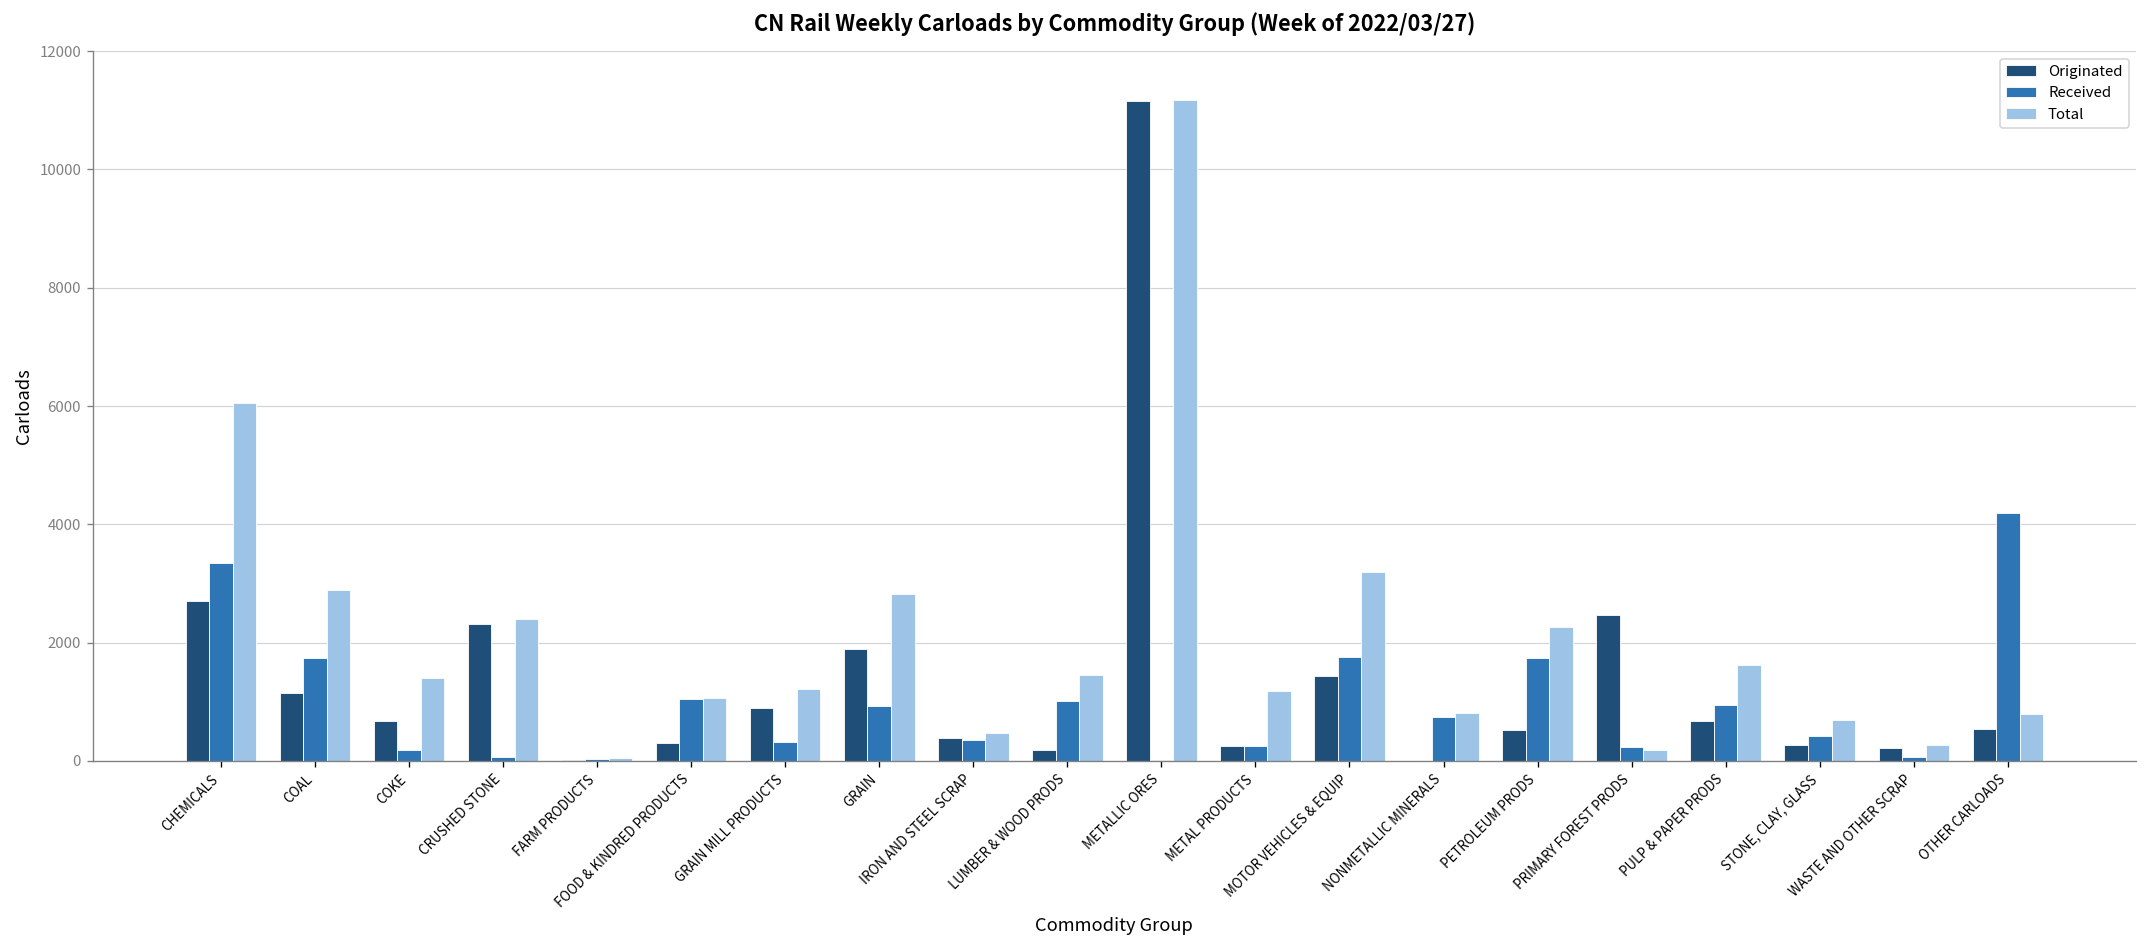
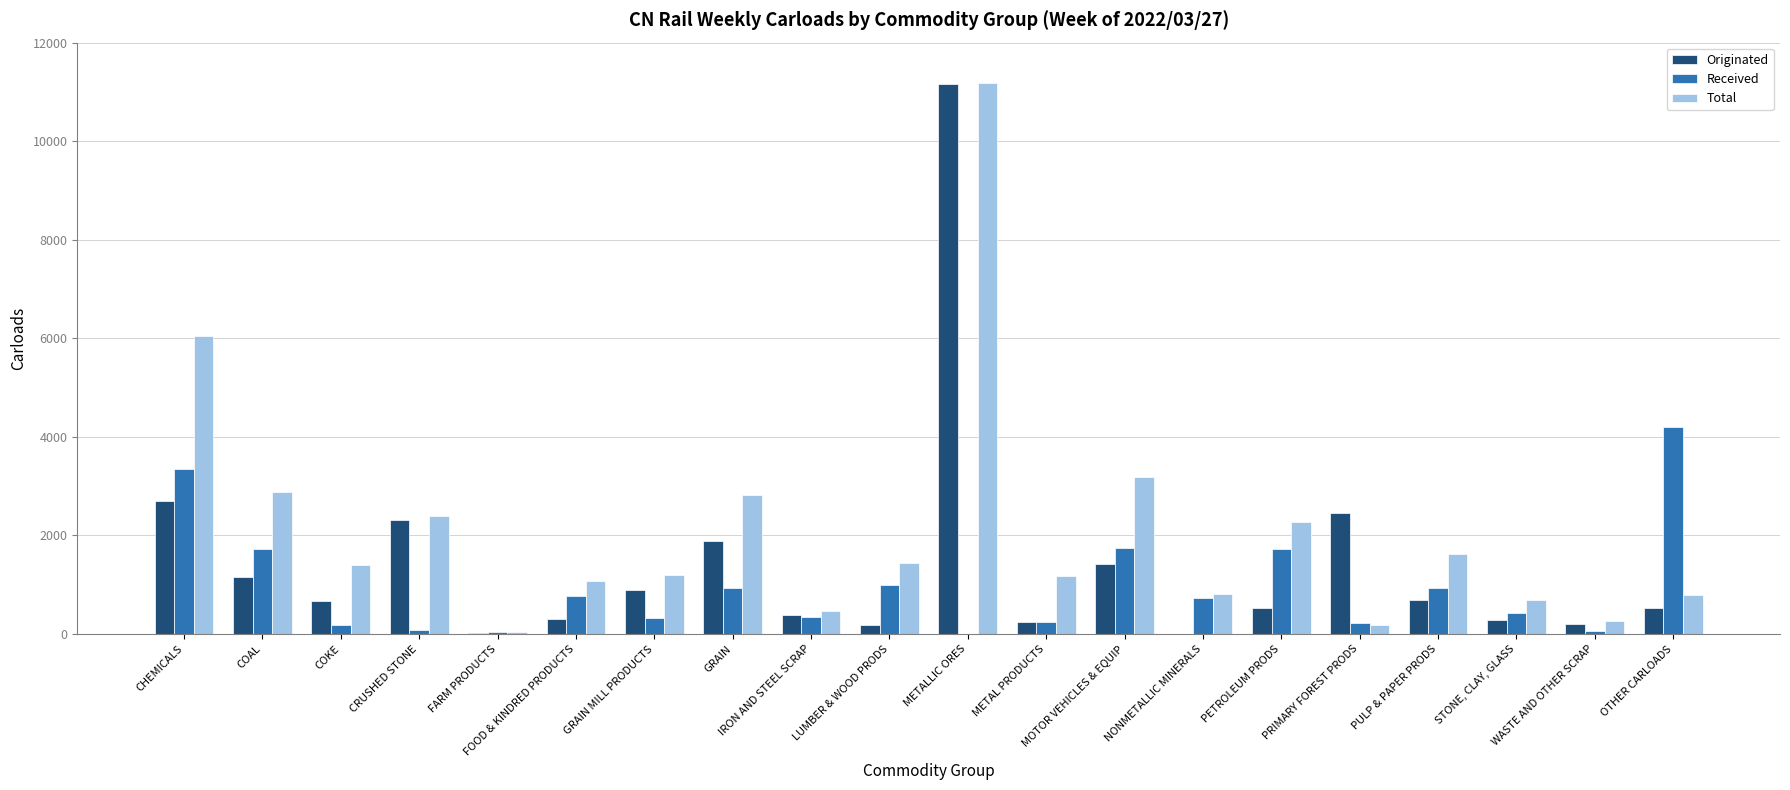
  {
    "Originated": {
      "CHEMICALS": 2700,
      "COAL": 1200,
      "COKE": 700,
      "CRUSHED STONE": 2300,
      "FOOD & KINDRED PRODUCTS": 300,
      "GRAIN MILL PRODUCTS": 900,
      "GRAIN": 1900,
      "IRON AND STEEL SCRAP": 400,
      "LUMBER & WOOD PRODS": 200,
      "METALLIC ORES": 11200,
      "METAL PRODUCTS": 200,
      "MOTOR VEHICLES & EQUIP": 1400,
      "PETROLEUM PRODS": 500,
      "PRIMARY FOREST PRODS": 2500,
      "PULP & PAPER PRODS": 700,
      "STONE, CLAY, GLASS": 300,
      "WASTE AND OTHER SCRAP": 200,
      "OTHER CARLOADS": 500
    },
    "Received": {
      "CHEMICALS": 3400,
      "COAL": 1700,
      "COKE": 200,
      "CRUSHED STONE": 100,
-     "FOOD & KINDRED PRODUCTS": 1100,
+     "FOOD & KINDRED PRODUCTS": 800,
      "GRAIN MILL PRODUCTS": 300,
      "GRAIN": 900,
      "IRON AND STEEL SCRAP": 400,
      "LUMBER & WOOD PRODS": 1000,
      "METAL PRODUCTS": 300,
      "MOTOR VEHICLES & EQUIP": 1800,
      "NONMETALLIC MINERALS": 700,
      "PETROLEUM PRODS": 1700,
      "PRIMARY FOREST PRODS": 200,
      "PULP & PAPER PRODS": 900,
      "STONE, CLAY, GLASS": 400,
      "WASTE AND OTHER SCRAP": 100,
      "OTHER CARLOADS": 4200
    },
    "Total": {
      "CHEMICALS": 6100,
      "COAL": 2900,
      "COKE": 1400,
      "CRUSHED STONE": 2400,
      "FOOD & KINDRED PRODUCTS": 1100,
      "GRAIN MILL PRODUCTS": 1200,
      "GRAIN": 2800,
      "IRON AND STEEL SCRAP": 500,
      "LUMBER & WOOD PRODS": 1400,
      "METALLIC ORES": 11200,
      "METAL PRODUCTS": 1200,
      "MOTOR VEHICLES & EQUIP": 3200,
      "NONMETALLIC MINERALS": 800,
      "PETROLEUM PRODS": 2300,
      "PRIMARY FOREST PRODS": 200,
      "PULP & PAPER PRODS": 1600,
      "STONE, CLAY, GLASS": 700,
      "WASTE AND OTHER SCRAP": 300,
      "OTHER CARLOADS": 800
    }
  }
